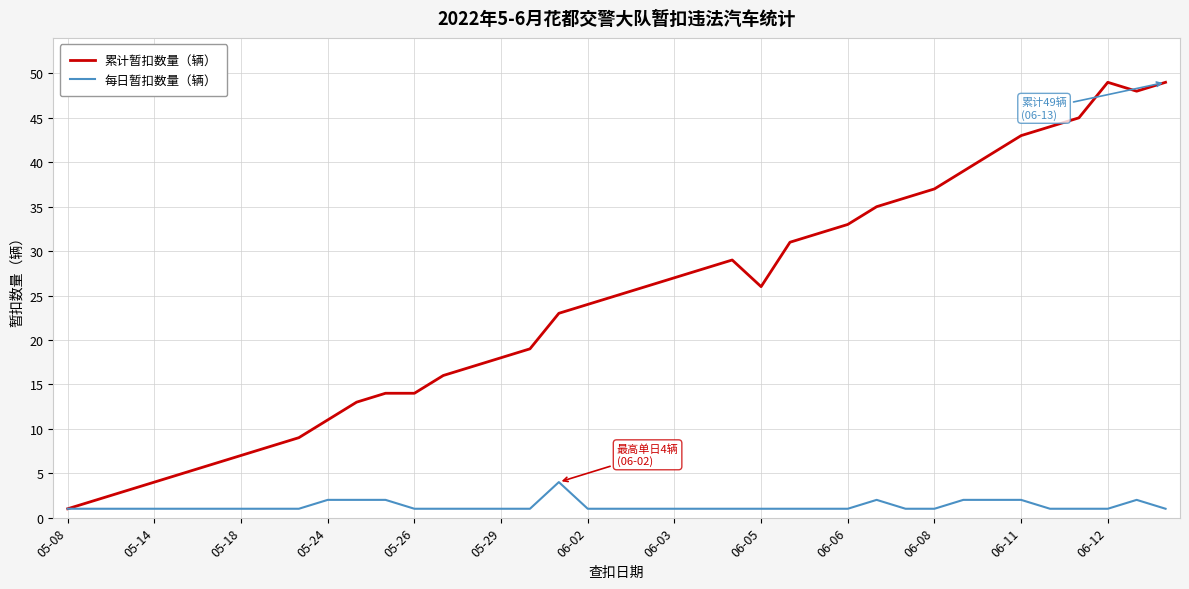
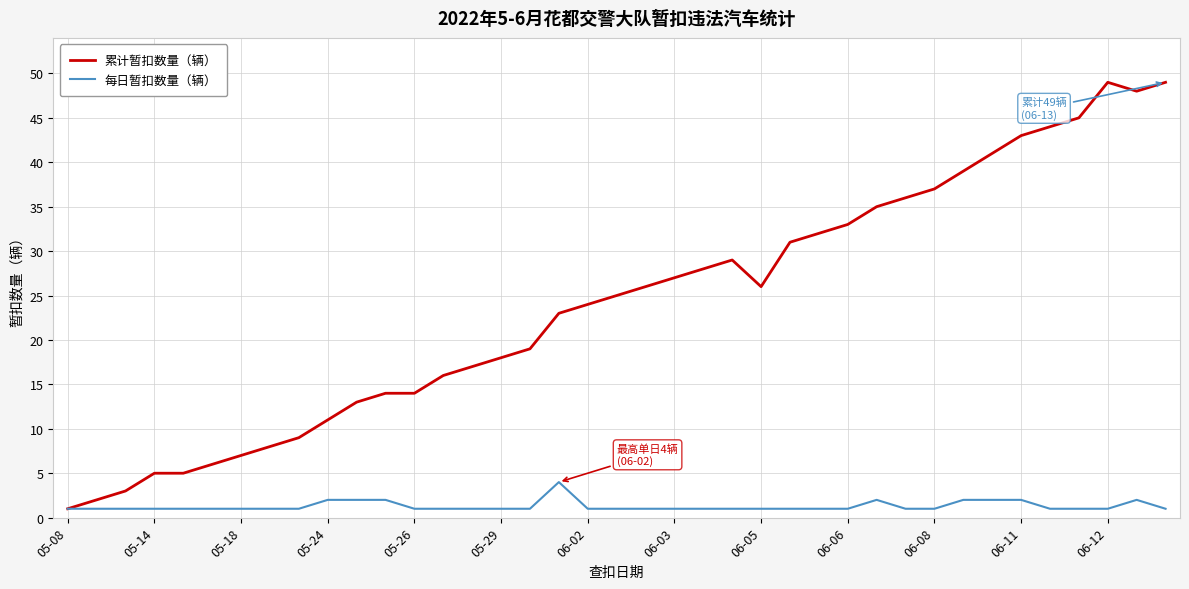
  {
    "累计暂扣数量（辆）": {
-     "05-14": 4,
+     "05-14": 5,
      "05-26": 14,
      "06-05": 26
    },
    "每日暂扣数量（辆）": {
      "05-14": 1,
      "05-26": 1,
      "06-05": 1,
      "06-12": 1
    }
  }
